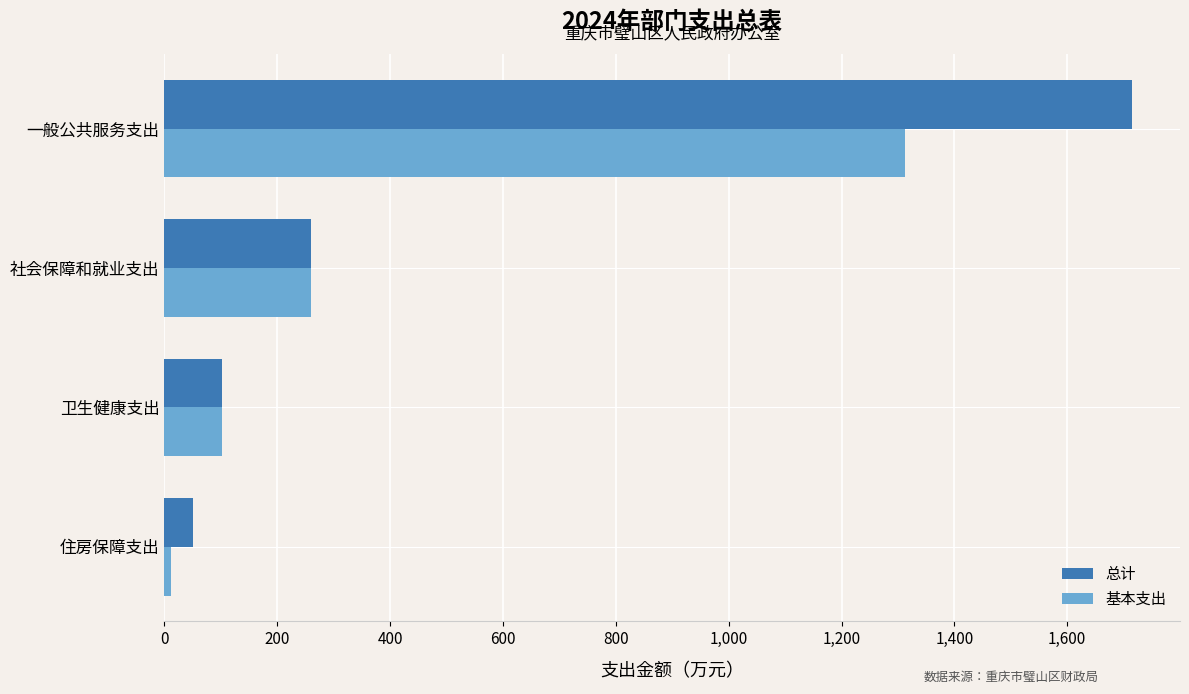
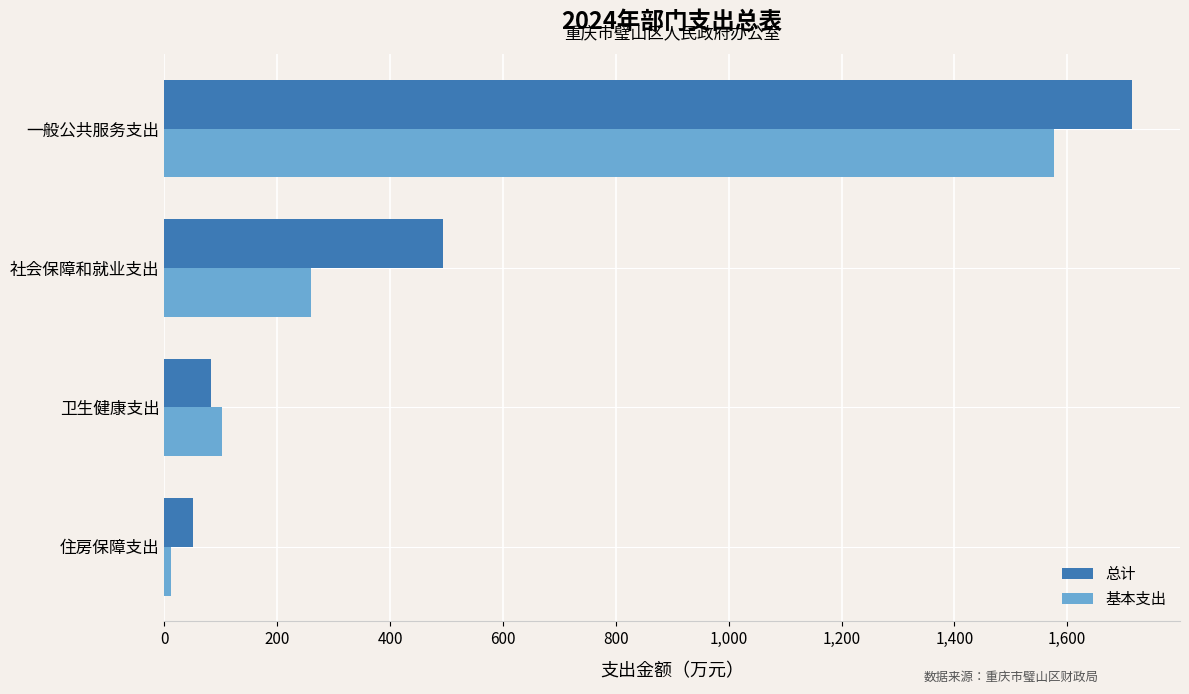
  {
    "总计": {
      "一般公共服务支出": "1,710",
-     "社会保障和就业支出": "260",
-     "卫生健康支出": "100",
+     "社会保障和就业支出": "490",
+     "卫生健康支出": "80",
      "住房保障支出": "50"
    },
    "基本支出": {
-     "一般公共服务支出": "1,310",
+     "一般公共服务支出": "1,580",
      "社会保障和就业支出": "260",
      "卫生健康支出": "100",
      "住房保障支出": "10"
    }
  }
